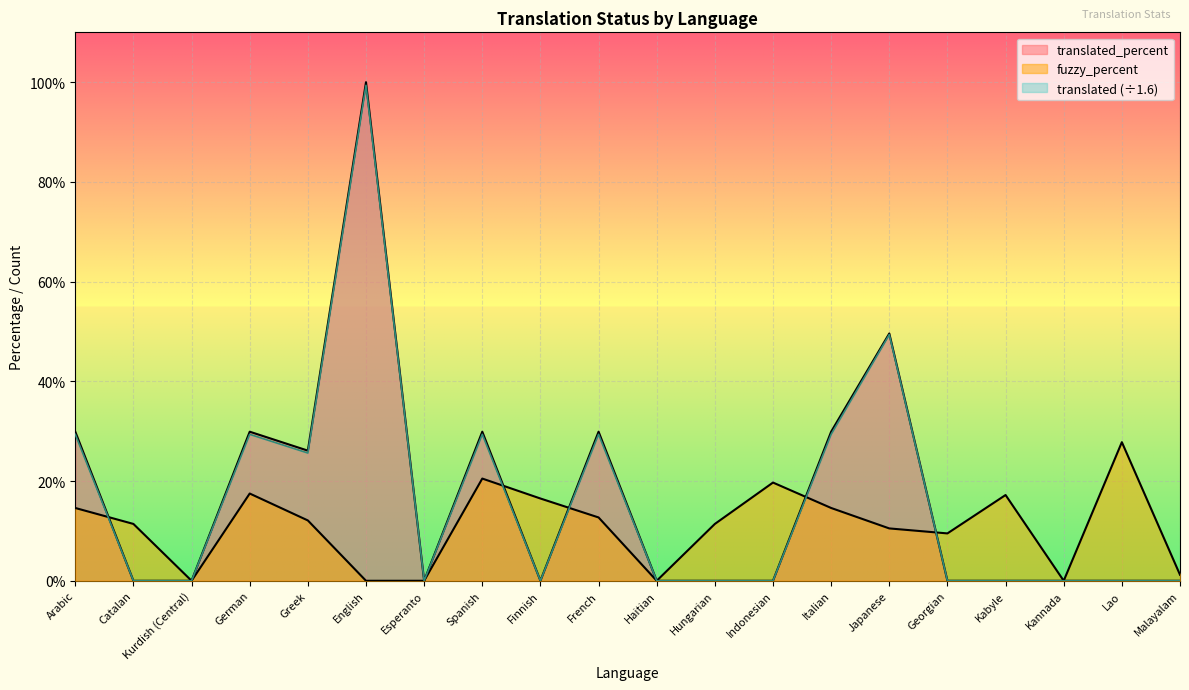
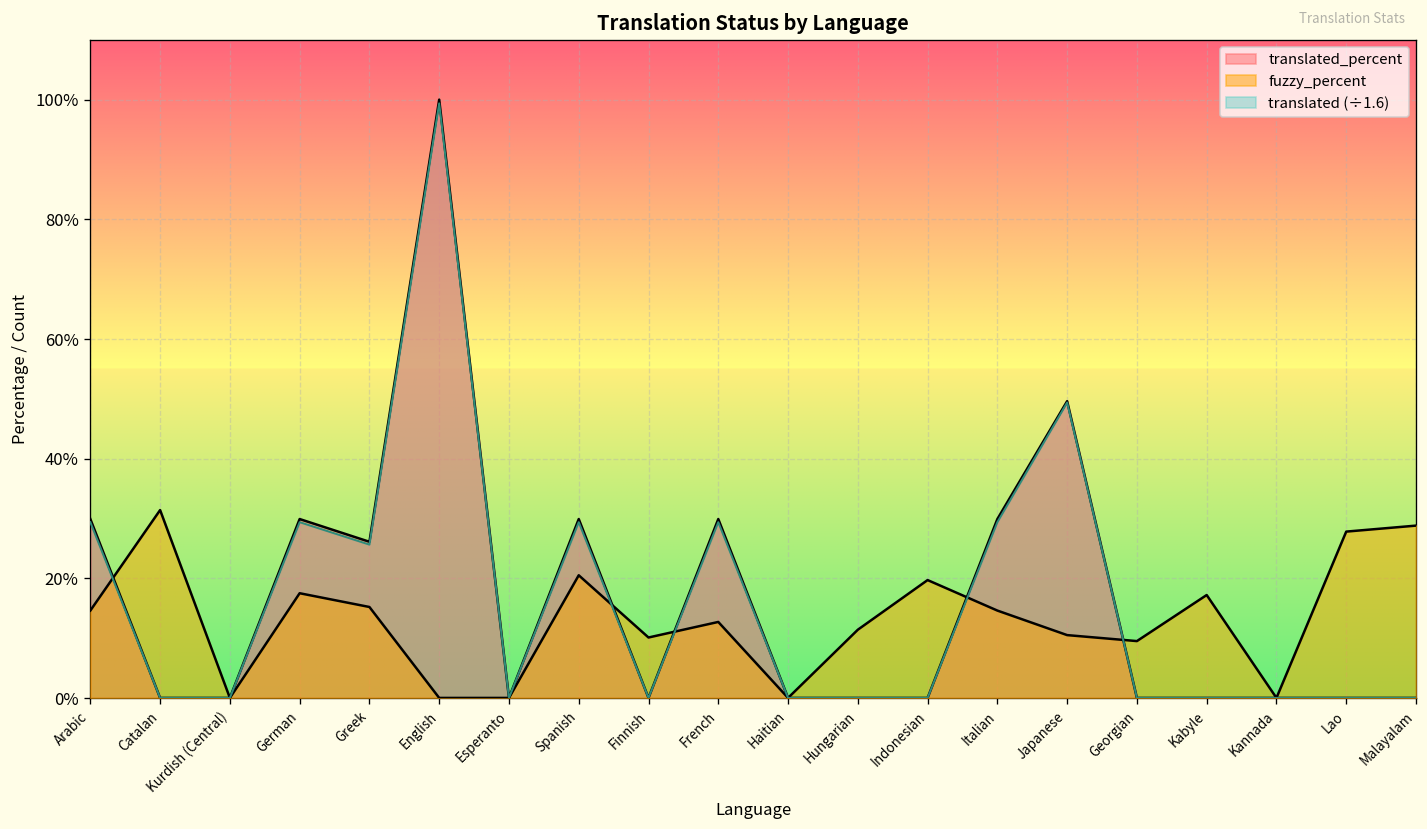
  {
    "translated_percent": {
      "Arabic": "30%",
      "German": "30%",
      "English": "100%",
      "Spanish": "30%",
      "French": "30%",
      "Italian": "30%"
    },
    "fuzzy_percent": {
      "Arabic": "15%",
-     "Catalan": "11%",
+     "Catalan": "31%",
      "German": "18%",
-     "Greek": "12%",
+     "Greek": "15%",
      "English": "0%",
      "Spanish": "21%",
-     "Finnish": "17%",
+     "Finnish": "10%",
      "French": "13%",
      "Hungarian": "11%",
      "Indonesian": "20%",
      "Italian": "15%",
      "Japanese": "11%",
      "Georgian": "10%",
      "Kabyle": "17%",
      "Lao": "28%",
-     "Malayalam": "1%"
+     "Malayalam": "29%"
    },
    "translated (÷1.6)": {
      "Arabic": "29%",
      "German": "29%",
      "English": "99%",
      "Spanish": "29%",
      "French": "29%",
      "Italian": "29%"
    }
  }
